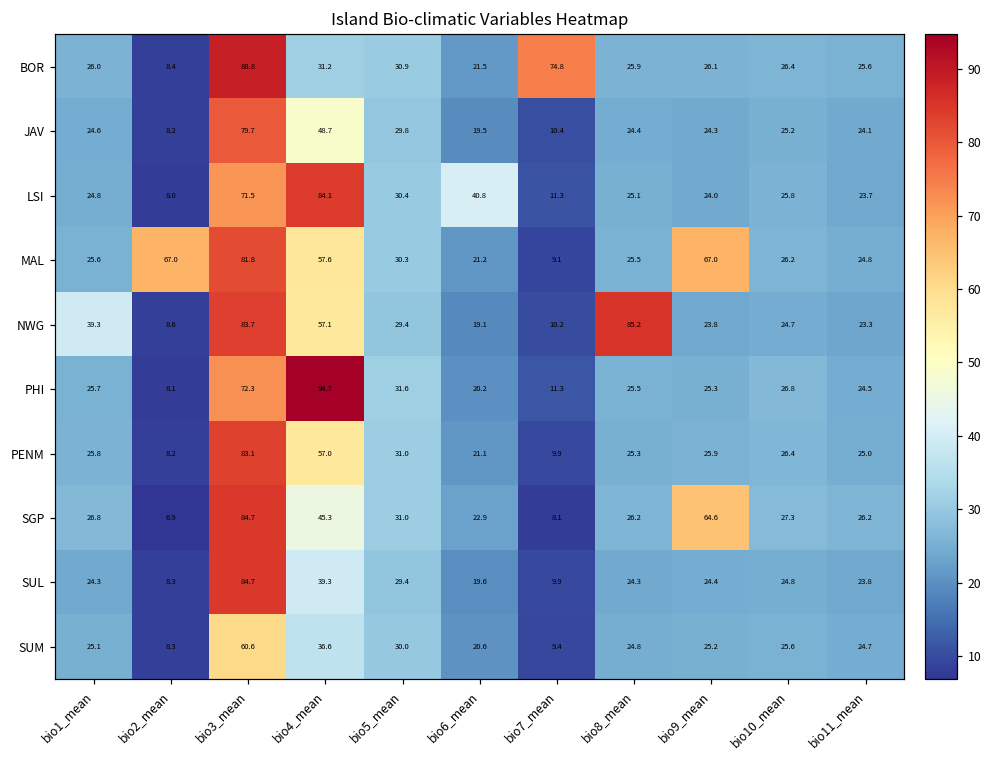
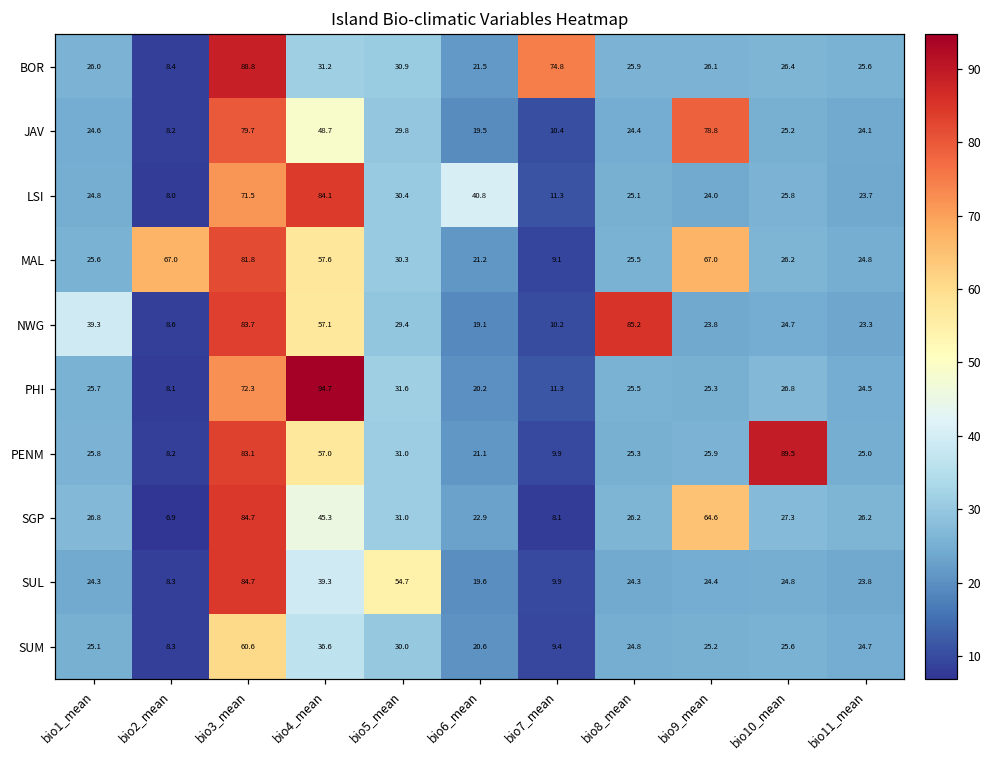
  {
    "BOR": {
      "bio1_mean": 26.0,
      "bio2_mean": 8.4,
      "bio3_mean": 88.8,
      "bio4_mean": 31.2,
      "bio5_mean": 30.9,
      "bio6_mean": 21.5,
      "bio7_mean": 74.8,
      "bio8_mean": 25.9,
      "bio9_mean": 26.1,
      "bio10_mean": 26.4,
      "bio11_mean": 25.6
    },
    "JAV": {
      "bio1_mean": 24.6,
      "bio2_mean": 8.2,
      "bio3_mean": 79.7,
      "bio4_mean": 48.7,
      "bio5_mean": 29.8,
      "bio6_mean": 19.5,
      "bio7_mean": 10.4,
      "bio8_mean": 24.4,
-     "bio9_mean": 24.3,
+     "bio9_mean": 78.8,
      "bio10_mean": 25.2,
      "bio11_mean": 24.1
    },
    "LSI": {
      "bio1_mean": 24.8,
      "bio2_mean": 8.0,
      "bio3_mean": 71.5,
      "bio4_mean": 84.1,
      "bio5_mean": 30.4,
      "bio6_mean": 40.8,
      "bio7_mean": 11.3,
      "bio8_mean": 25.1,
      "bio9_mean": 24.0,
      "bio10_mean": 25.8,
      "bio11_mean": 23.7
    },
    "MAL": {
      "bio1_mean": 25.6,
      "bio2_mean": 67.0,
      "bio3_mean": 81.8,
      "bio4_mean": 57.6,
      "bio5_mean": 30.3,
      "bio6_mean": 21.2,
      "bio7_mean": 9.1,
      "bio8_mean": 25.5,
      "bio9_mean": 67.0,
      "bio10_mean": 26.2,
      "bio11_mean": 24.8
    },
    "NWG": {
      "bio1_mean": 39.3,
      "bio2_mean": 8.6,
      "bio3_mean": 83.7,
      "bio4_mean": 57.1,
      "bio5_mean": 29.4,
      "bio6_mean": 19.1,
      "bio7_mean": 10.2,
      "bio8_mean": 85.2,
      "bio9_mean": 23.8,
      "bio10_mean": 24.7,
      "bio11_mean": 23.3
    },
    "PHI": {
      "bio1_mean": 25.7,
      "bio2_mean": 8.1,
      "bio3_mean": 72.3,
      "bio4_mean": 94.7,
      "bio5_mean": 31.6,
      "bio6_mean": 20.2,
      "bio7_mean": 11.3,
      "bio8_mean": 25.5,
      "bio9_mean": 25.3,
      "bio10_mean": 26.8,
      "bio11_mean": 24.5
    },
    "PENM": {
      "bio1_mean": 25.8,
      "bio2_mean": 8.2,
      "bio3_mean": 83.1,
      "bio4_mean": 57.0,
      "bio5_mean": 31.0,
      "bio6_mean": 21.1,
      "bio7_mean": 9.9,
      "bio8_mean": 25.3,
      "bio9_mean": 25.9,
-     "bio10_mean": 26.4,
+     "bio10_mean": 89.5,
      "bio11_mean": 25.0
    },
    "SGP": {
      "bio1_mean": 26.8,
      "bio2_mean": 6.9,
      "bio3_mean": 84.7,
      "bio4_mean": 45.3,
      "bio5_mean": 31.0,
      "bio6_mean": 22.9,
      "bio7_mean": 8.1,
      "bio8_mean": 26.2,
      "bio9_mean": 64.6,
      "bio10_mean": 27.3,
      "bio11_mean": 26.2
    },
    "SUL": {
      "bio1_mean": 24.3,
      "bio2_mean": 8.3,
      "bio3_mean": 84.7,
      "bio4_mean": 39.3,
-     "bio5_mean": 29.4,
+     "bio5_mean": 54.7,
      "bio6_mean": 19.6,
      "bio7_mean": 9.9,
      "bio8_mean": 24.3,
      "bio9_mean": 24.4,
      "bio10_mean": 24.8,
      "bio11_mean": 23.8
    },
    "SUM": {
      "bio1_mean": 25.1,
      "bio2_mean": 8.3,
      "bio3_mean": 60.6,
      "bio4_mean": 36.6,
      "bio5_mean": 30.0,
      "bio6_mean": 20.6,
      "bio7_mean": 9.4,
      "bio8_mean": 24.8,
      "bio9_mean": 25.2,
      "bio10_mean": 25.6,
      "bio11_mean": 24.7
    }
  }
